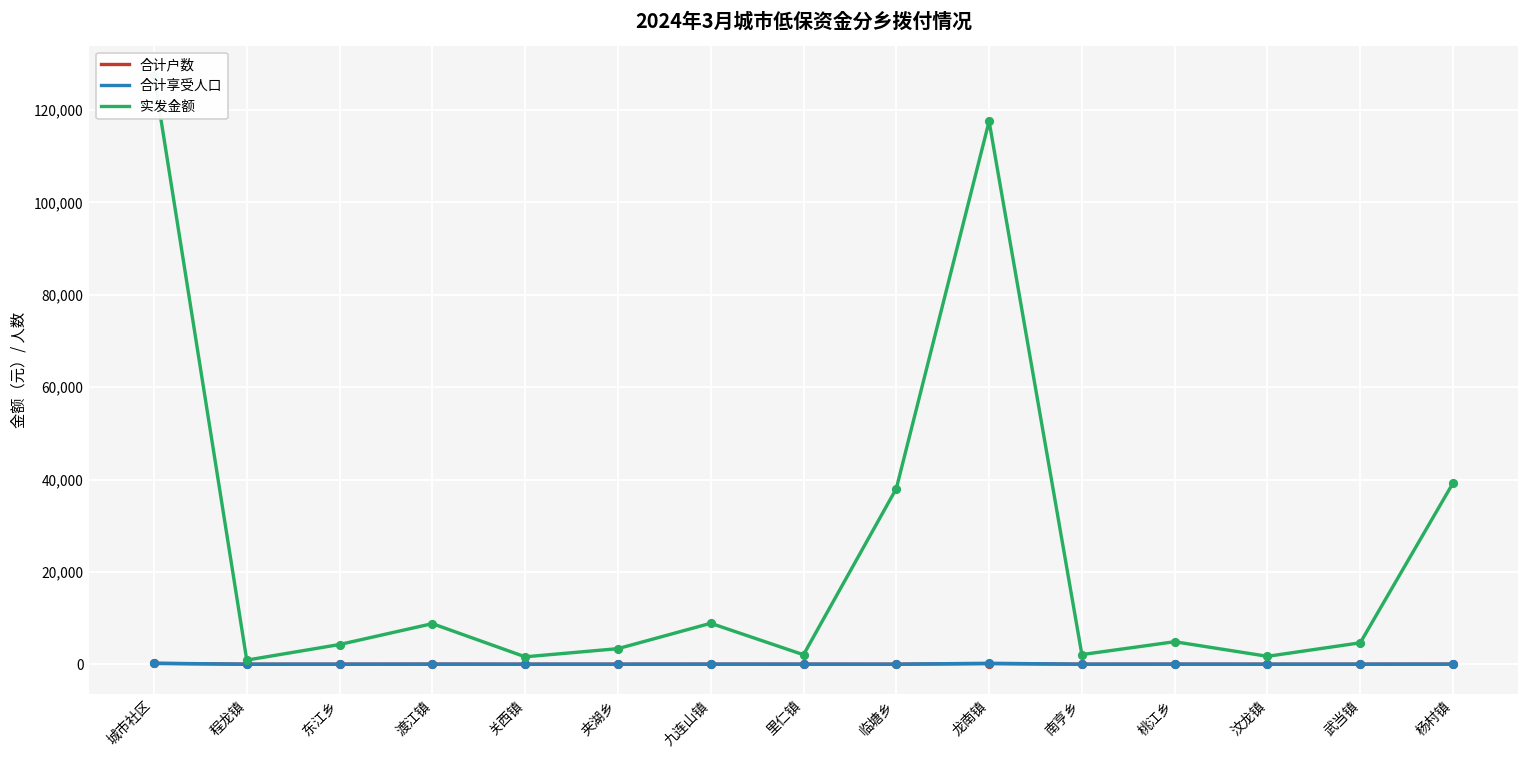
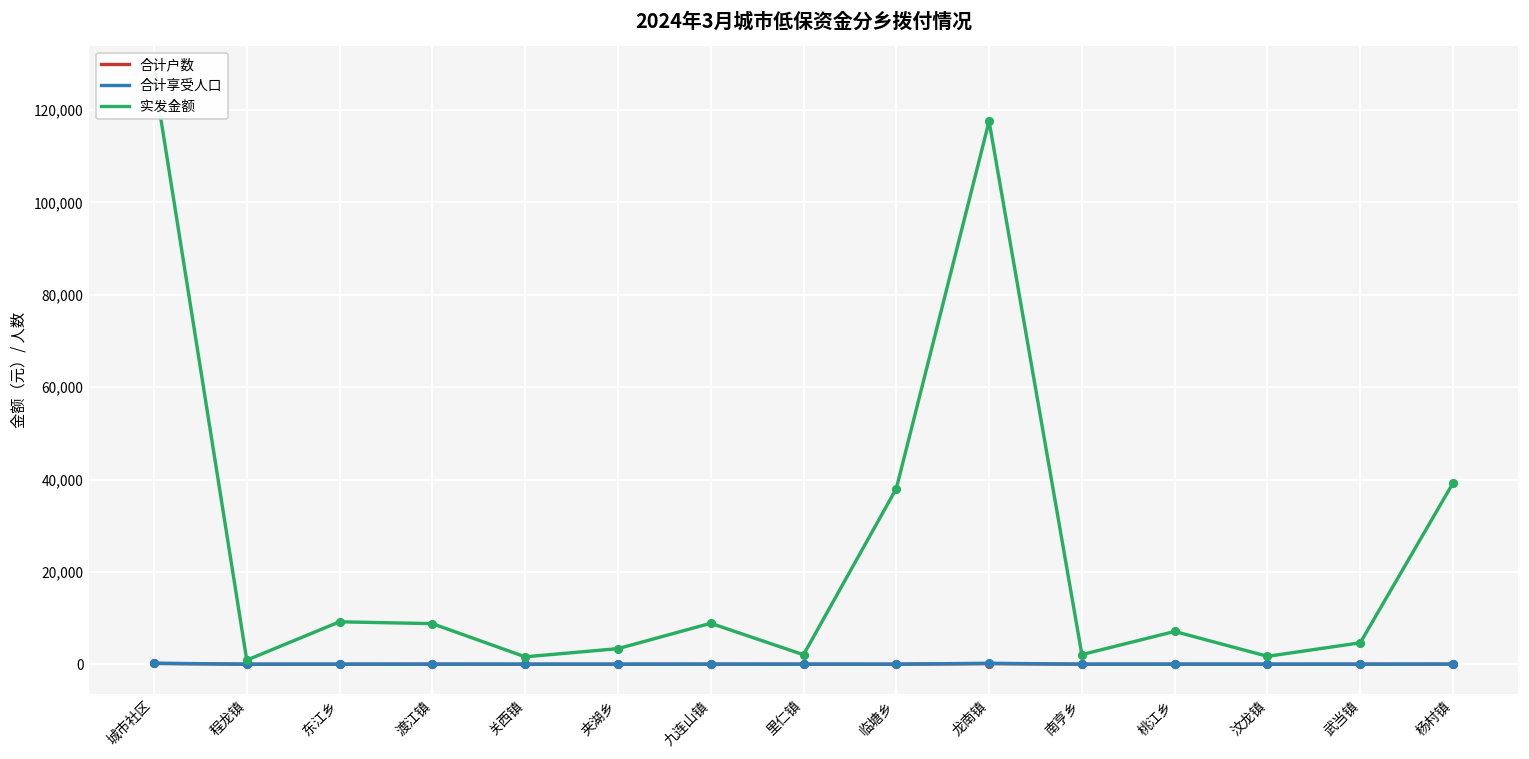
  {
    "合计享受人口": {
      "城市社区": "0",
      "程龙镇": "0",
      "东江乡": "0",
      "渡江镇": "0",
      "关西镇": "0",
      "夹湖乡": "0",
      "九连山镇": "0",
      "里仁镇": "0",
      "临塘乡": "0",
      "龙南镇": "0",
      "南亨乡": "0",
      "桃江乡": "0",
      "汶龙镇": "0",
      "武当镇": "0",
      "杨村镇": "0"
    },
    "实发金额": {
      "程龙镇": "1,000",
-     "东江乡": "4,000",
+     "东江乡": "9,000",
      "渡江镇": "9,000",
      "关西镇": "2,000",
      "夹湖乡": "3,000",
      "九连山镇": "9,000",
      "里仁镇": "2,000",
      "临塘乡": "38,000",
      "龙南镇": "118,000",
      "南亨乡": "2,000",
-     "桃江乡": "5,000",
+     "桃江乡": "7,000",
      "汶龙镇": "2,000",
      "武当镇": "5,000",
      "杨村镇": "39,000"
    }
  }
